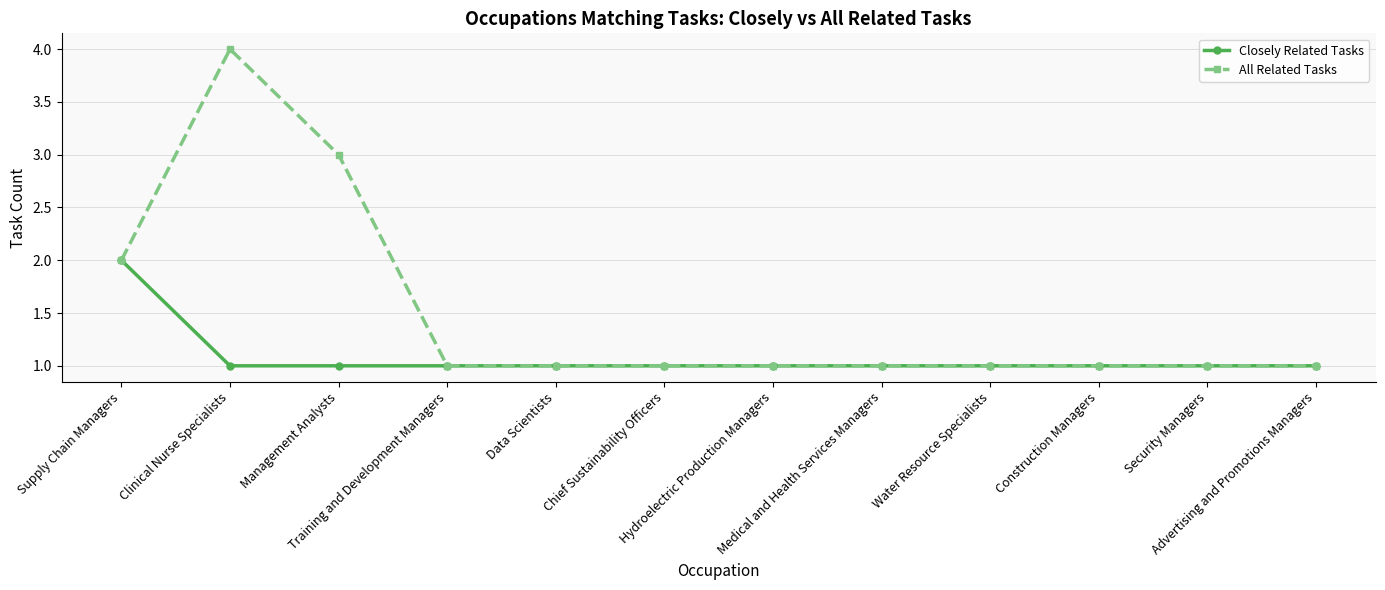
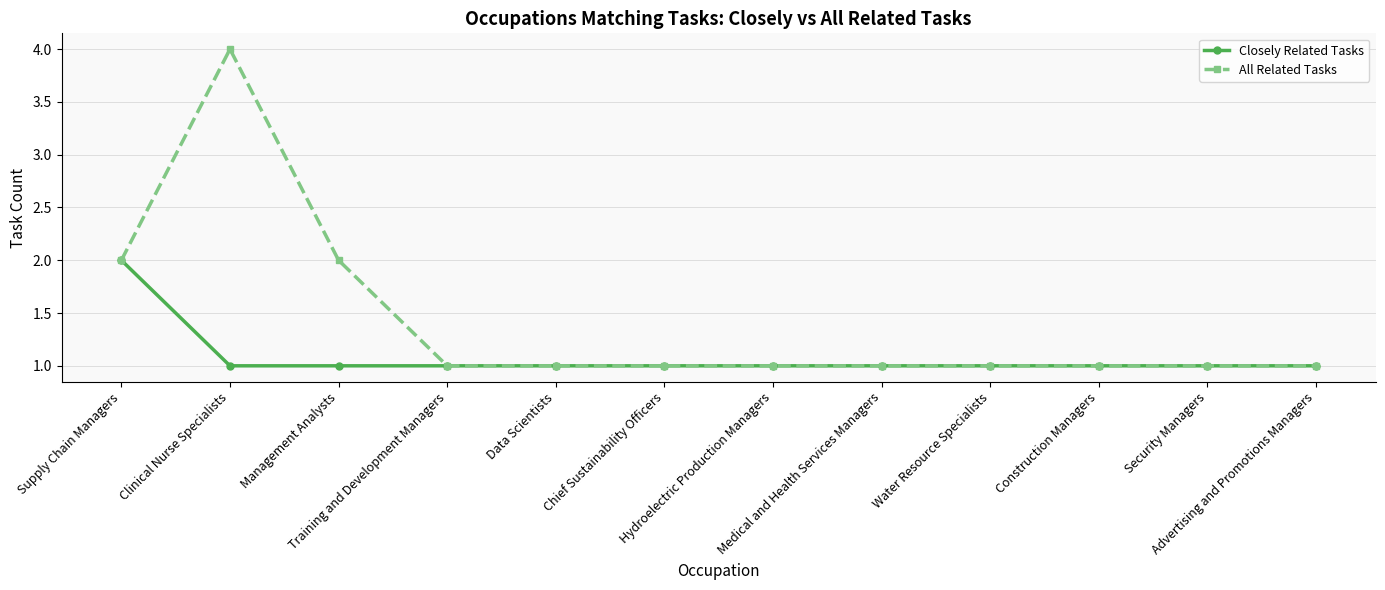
  {
    "Closely Related Tasks": {
      "Clinical Nurse Specialists": 1,
      "Management Analysts": 1
    },
    "All Related Tasks": {
      "Clinical Nurse Specialists": 4,
-     "Management Analysts": 3
+     "Management Analysts": 2
    }
  }
